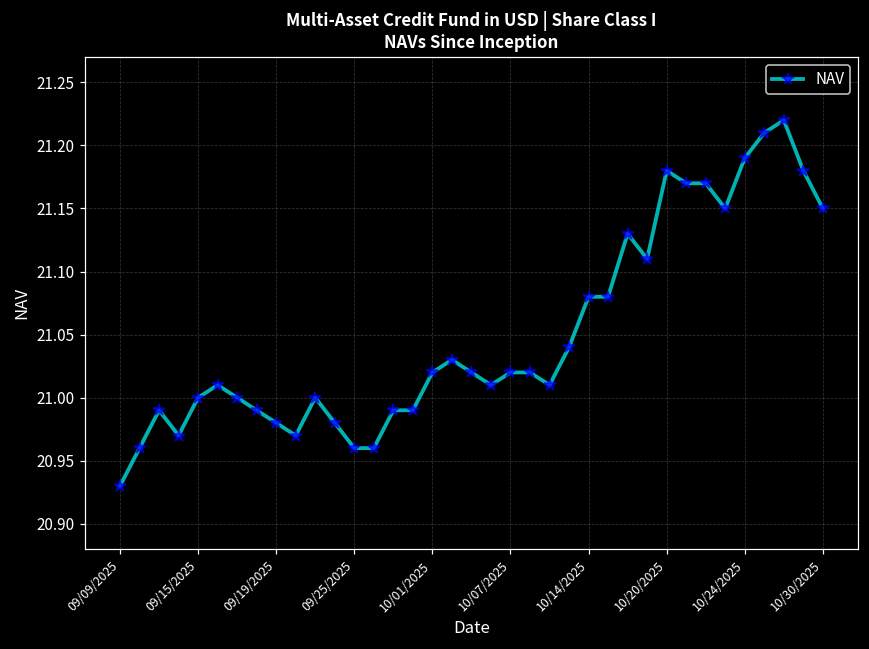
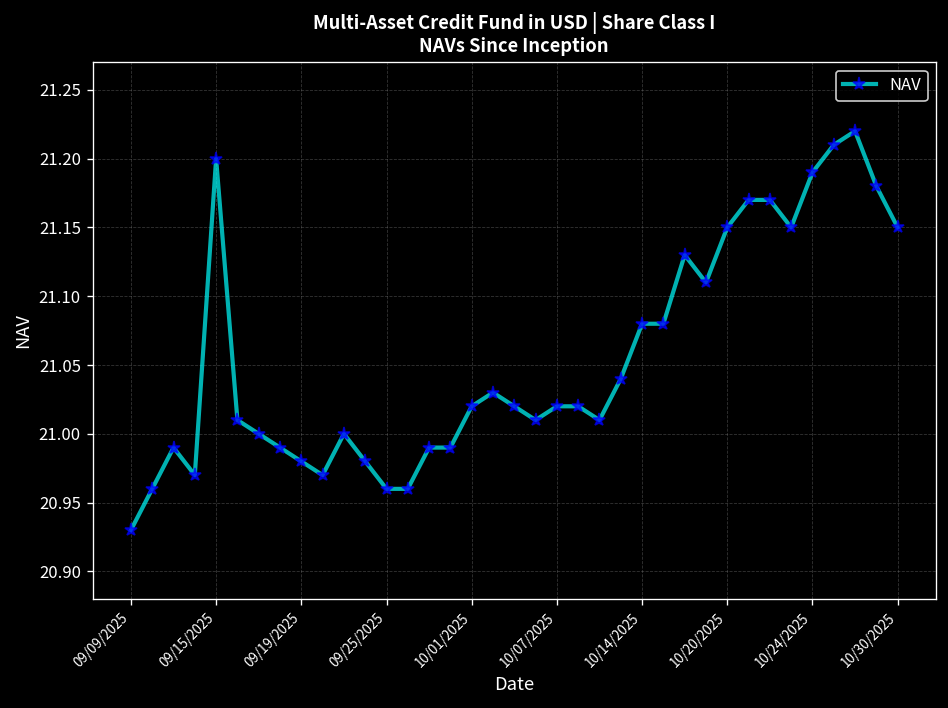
  {
    "09/09/2025": 20.93,
-   "09/15/2025": 21.0,
+   "09/15/2025": 21.2,
    "09/19/2025": 20.98,
    "09/25/2025": 20.96,
    "10/01/2025": 21.02,
    "10/07/2025": 21.02,
    "10/14/2025": 21.08,
-   "10/20/2025": 21.18,
+   "10/20/2025": 21.15,
    "10/24/2025": 21.19,
    "10/30/2025": 21.15
  }
